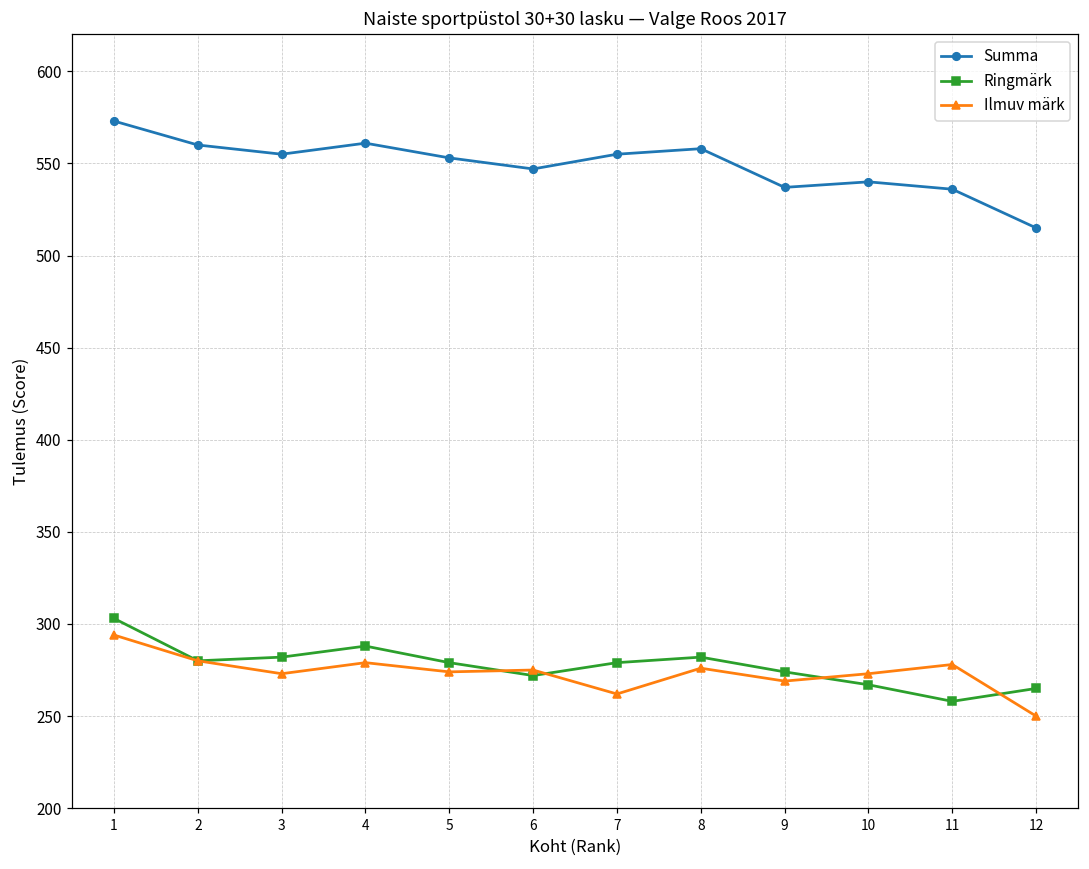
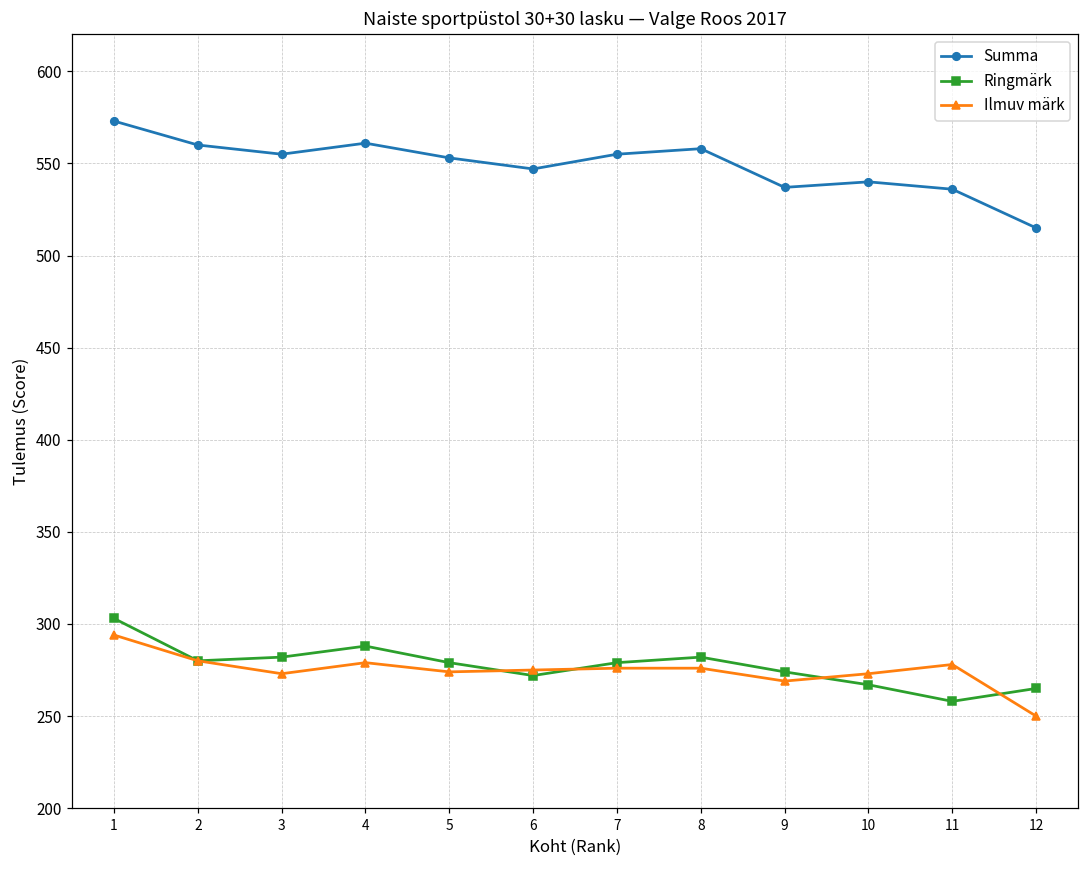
  {
    "Summa": {
      "1": 573,
      "2": 560,
      "3": 555,
      "4": 561,
      "5": 553,
      "6": 547,
      "7": 555,
      "8": 558,
      "9": 537,
      "10": 540,
      "11": 536,
      "12": 515
    },
    "Ringmärk": {
      "1": 303,
      "3": 282,
      "4": 288,
      "5": 279,
      "6": 272,
      "7": 279,
      "8": 282,
      "9": 274,
      "10": 267,
      "11": 258,
      "12": 265
    },
    "Ilmuv märk": {
      "1": 294,
      "3": 273,
      "4": 279,
      "5": 274,
      "6": 275,
-     "7": 262,
+     "7": 276,
      "8": 276,
      "9": 269,
      "10": 273,
      "11": 278,
      "12": 250
    }
  }
